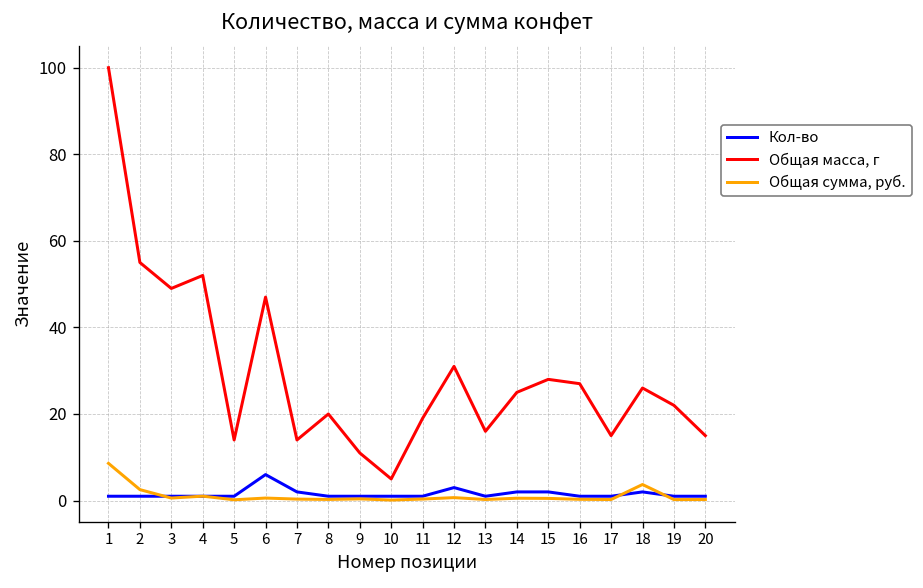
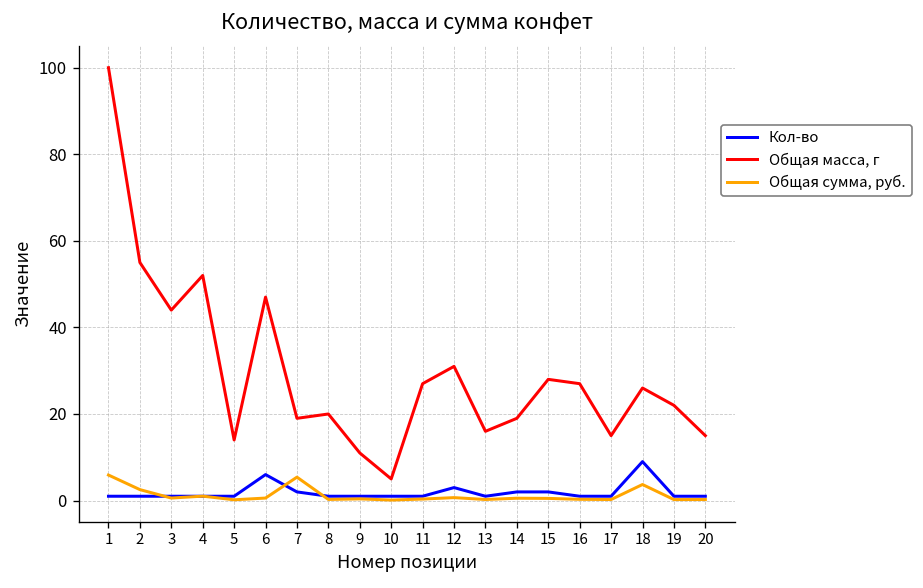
  {
    "Кол-во": {
      "1": 1,
      "2": 1,
      "5": 1,
      "6": 6,
      "7": 2,
      "8": 1,
      "10": 1,
      "12": 3,
      "13": 1,
      "14": 2,
      "15": 2,
      "16": 1,
      "17": 1,
-     "18": 2,
+     "18": 9,
      "19": 1,
      "20": 1
    },
    "Общая масса, г": {
      "1": 100,
      "2": 55,
-     "3": 49,
+     "3": 44,
      "4": 52,
      "5": 14,
      "6": 47,
-     "7": 14,
+     "7": 19,
      "8": 20,
      "9": 11,
      "10": 5,
-     "11": 19,
+     "11": 27,
      "12": 31,
      "13": 16,
-     "14": 25,
+     "14": 19,
      "15": 28,
      "16": 27,
      "17": 15,
      "18": 26,
      "19": 22,
      "20": 15
    },
    "Общая сумма, руб.": {
-     "1": 9,
+     "1": 6,
      "2": 3,
      "5": 0,
      "6": 1,
-     "7": 0,
+     "7": 5,
      "8": 0,
      "10": 0,
      "12": 1,
      "13": 0,
      "14": 1,
      "15": 1,
      "16": 0,
      "17": 0,
      "18": 4,
      "19": 0,
      "20": 0
    }
  }
